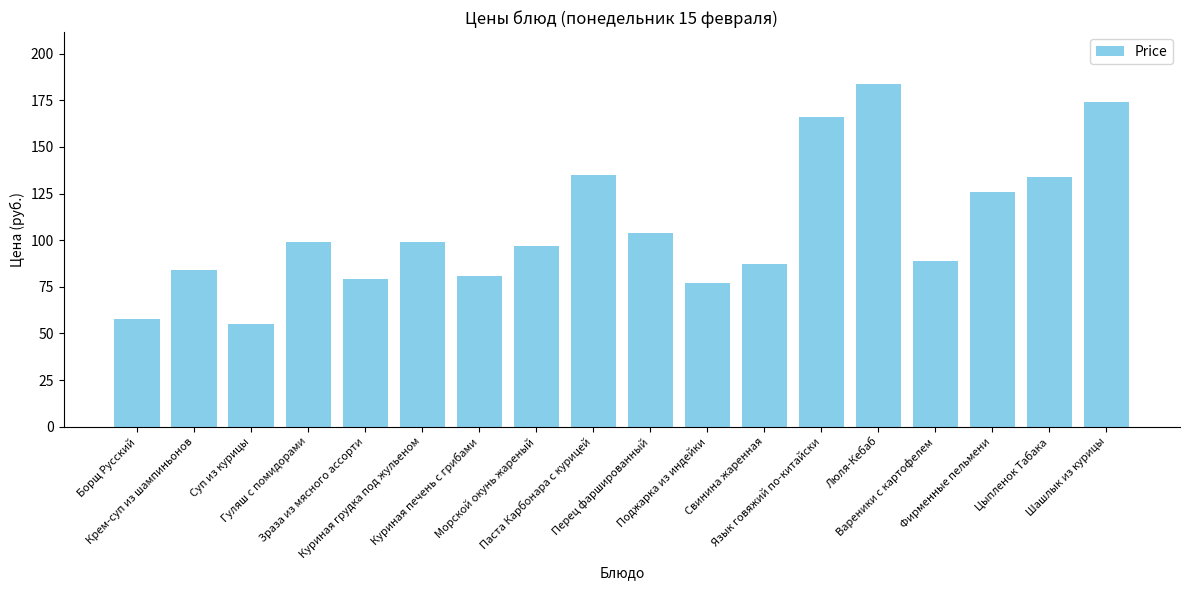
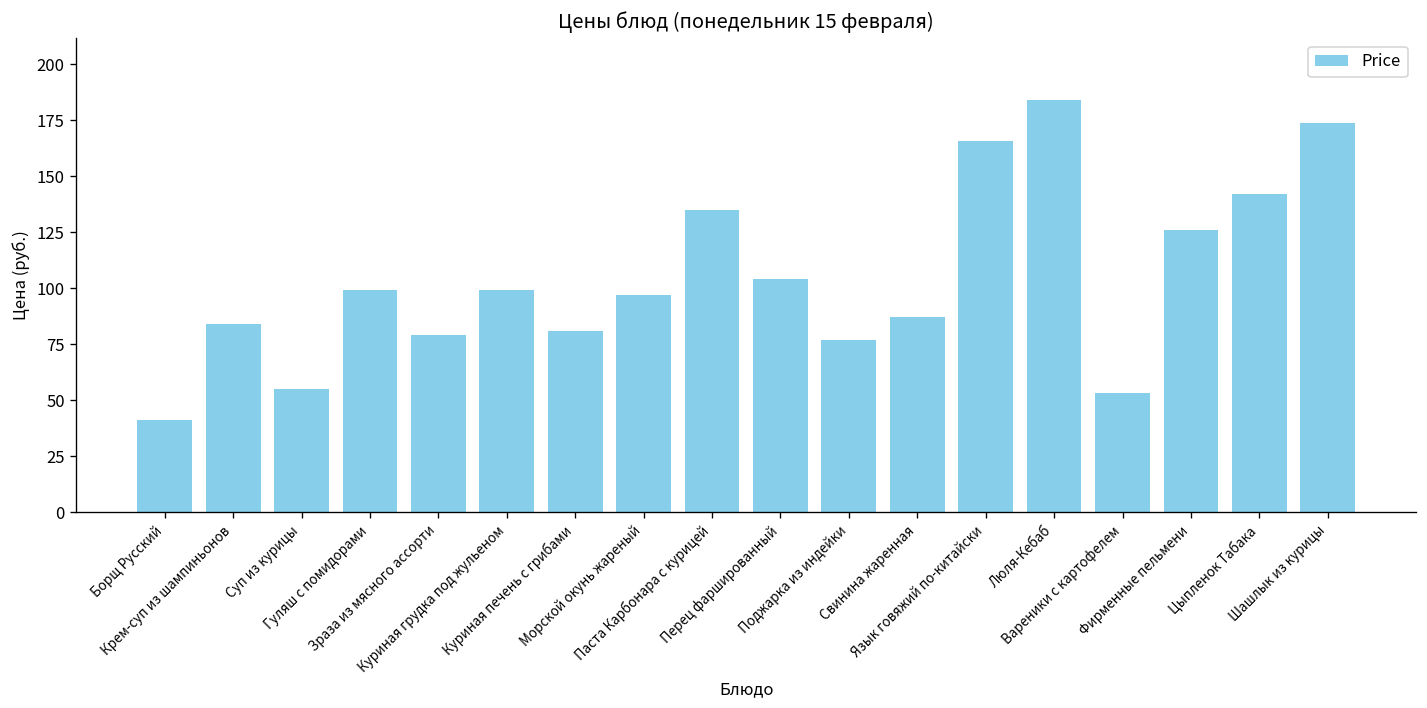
  {
-   "Борщ Русский": 58,
+   "Борщ Русский": 41,
    "Крем-суп из шампиньонов": 84,
    "Суп из курицы": 55,
    "Гуляш с помидорами": 99,
    "Зраза из мясного ассорти": 79,
    "Куриная грудка под жульеном": 99,
    "Куриная печень с грибами": 81,
    "Морской окунь жареный": 97,
    "Паста Карбонара с курицей": 135,
    "Перец фаршированный": 104,
    "Поджарка из индейки": 77,
    "Свинина жаренная": 87,
    "Язык говяжий по-китайски": 166,
    "Люля-Кебаб": 184,
-   "Вареники с картофелем": 89,
+   "Вареники с картофелем": 53,
    "Фирменные пельмени": 126,
-   "Цыпленок Табака": 134,
+   "Цыпленок Табака": 142,
    "Шашлык из курицы": 174
  }
